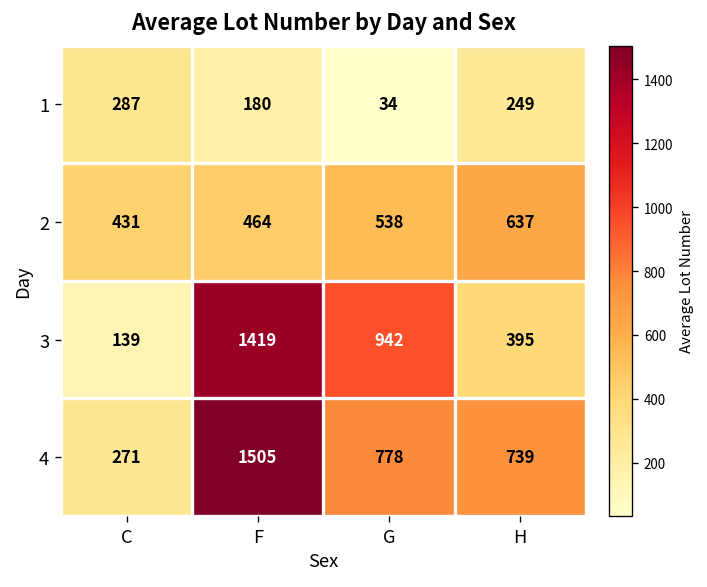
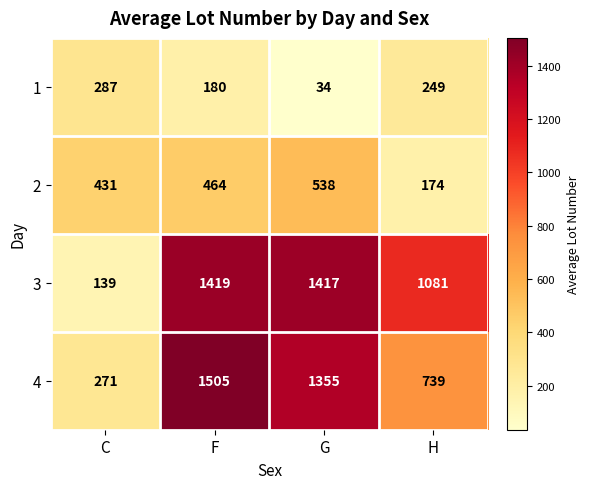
  {
    "1": {
      "C": 287,
      "F": 180,
      "G": 34,
      "H": 249
    },
    "2": {
      "C": 431,
      "F": 464,
      "G": 538,
-     "H": 637
+     "H": 174
    },
    "3": {
      "C": 139,
      "F": 1419,
-     "G": 942,
-     "H": 395
+     "G": 1417,
+     "H": 1081
    },
    "4": {
      "C": 271,
      "F": 1505,
-     "G": 778,
+     "G": 1355,
      "H": 739
    }
  }
